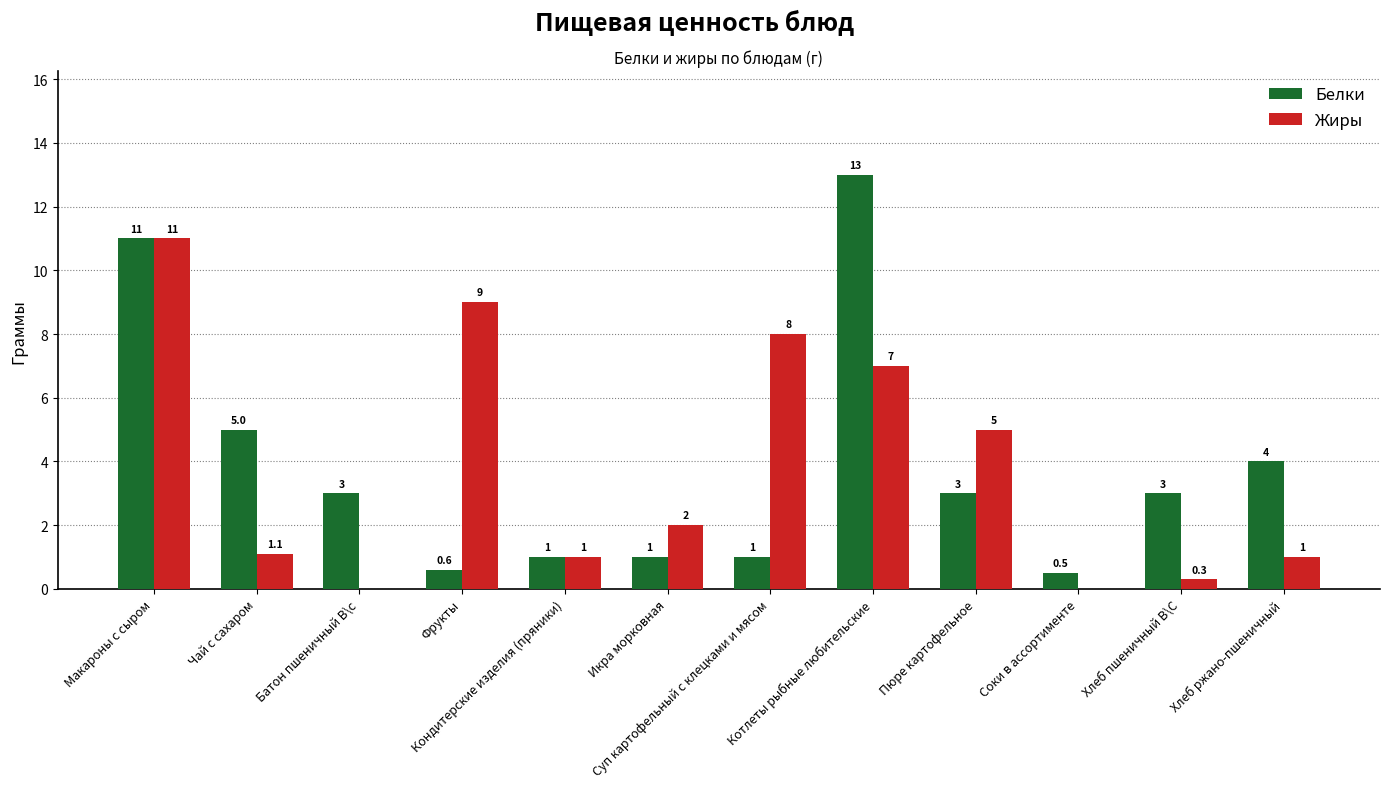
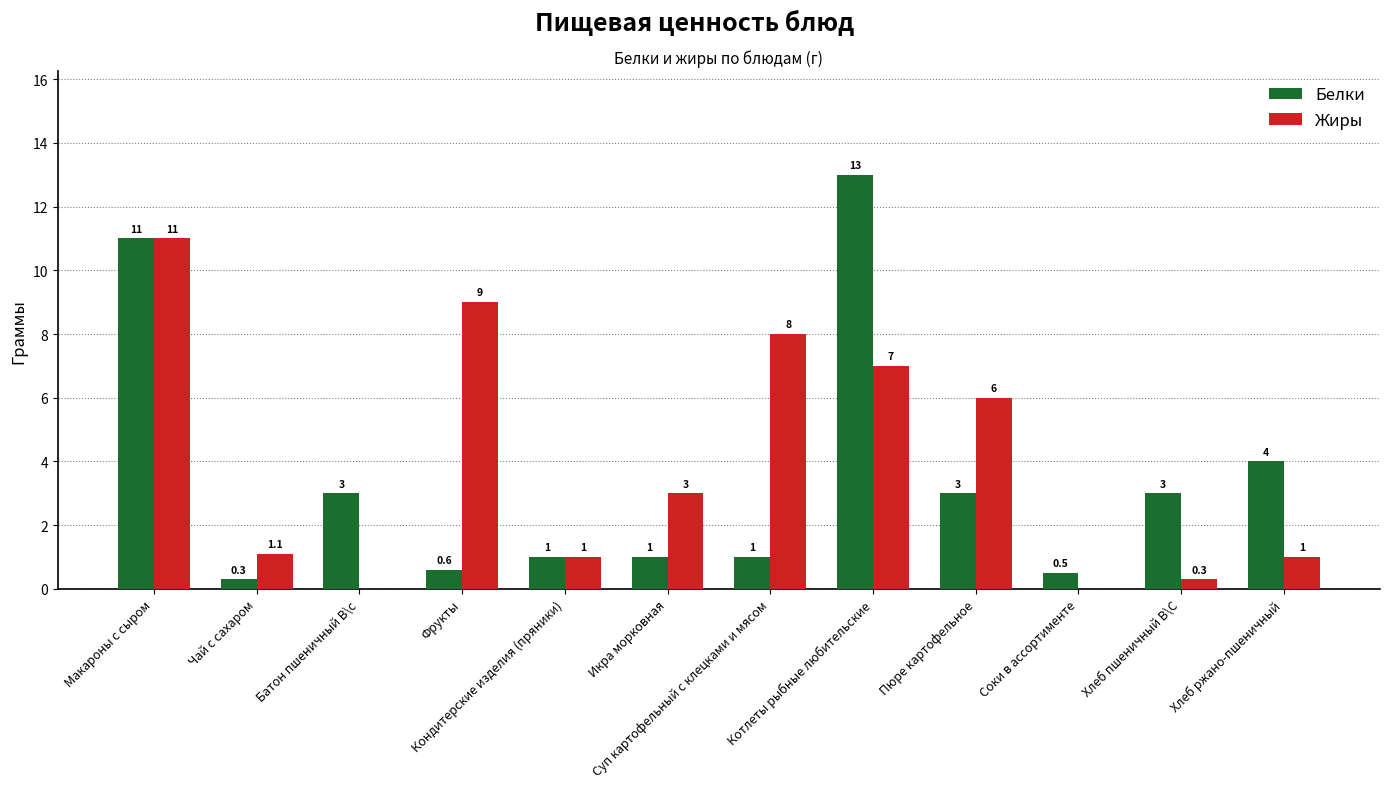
  {
    "Белки": {
      "Макароны с сыром": 11,
-     "Чай с сахаром": 5.0,
+     "Чай с сахаром": 0.3,
      "Батон пшеничный В\\с": 3,
      "Фрукты": 0.6,
      "Кондитерские изделия (пряники)": 1,
      "Икра морковная": 1,
      "Суп картофельный с клецками и мясом": 1,
      "Котлеты рыбные любительские": 13,
      "Пюре картофельное": 3,
      "Соки в ассортименте": 0.5,
      "Хлеб пшеничный В\\С": 3,
      "Хлеб ржано-пшеничный": 4
    },
    "Жиры": {
      "Макароны с сыром": 11,
      "Чай с сахаром": 1.1,
      "Фрукты": 9,
      "Кондитерские изделия (пряники)": 1,
-     "Икра морковная": 2,
+     "Икра морковная": 3,
      "Суп картофельный с клецками и мясом": 8,
      "Котлеты рыбные любительские": 7,
-     "Пюре картофельное": 5,
+     "Пюре картофельное": 6,
      "Хлеб пшеничный В\\С": 0.3,
      "Хлеб ржано-пшеничный": 1
    }
  }
